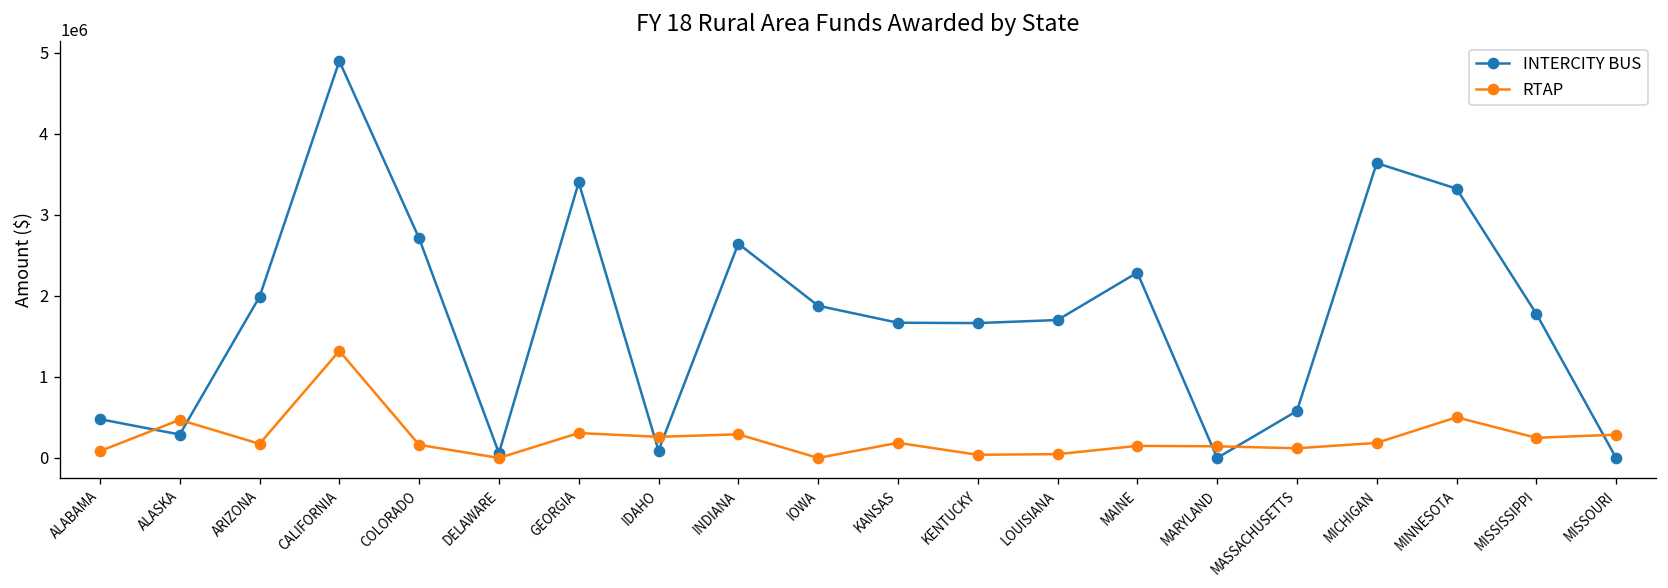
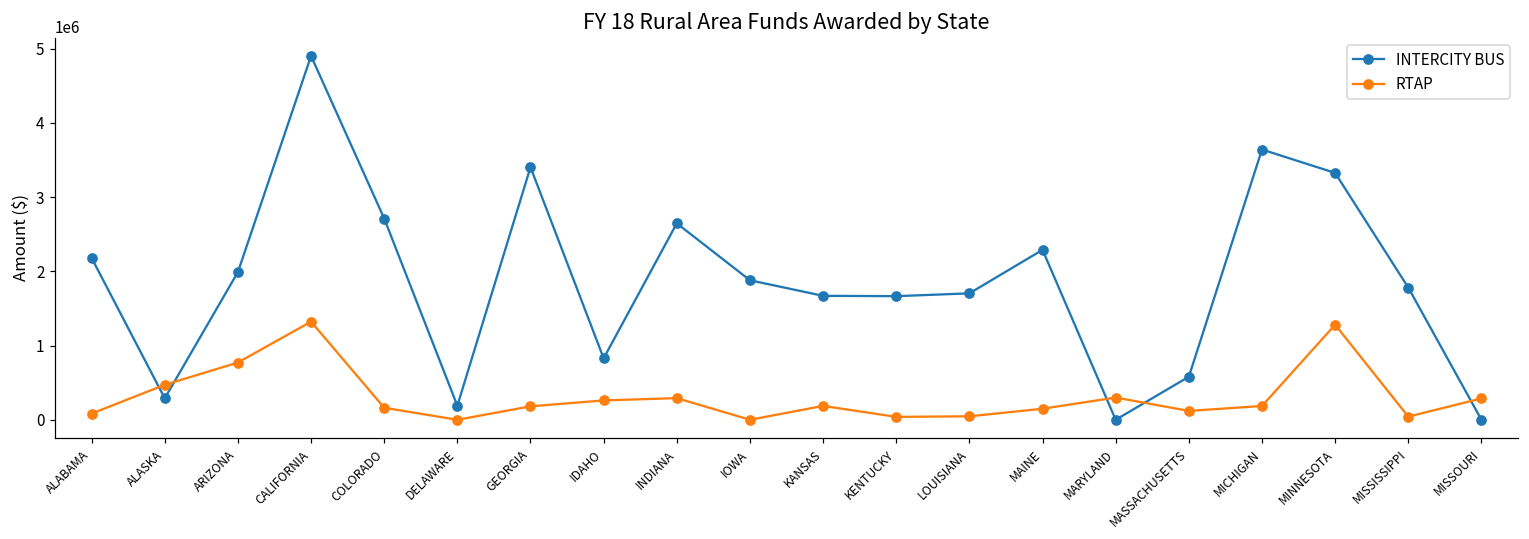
  {
    "INTERCITY BUS": {
-     "ALABAMA": 500000,
+     "ALABAMA": 2200000,
      "ALASKA": 300000,
      "ARIZONA": 2000000,
      "CALIFORNIA": 4900000,
      "COLORADO": 2700000,
-     "DELAWARE": 100000,
+     "DELAWARE": 200000,
      "GEORGIA": 3400000,
-     "IDAHO": 100000,
+     "IDAHO": 800000,
      "INDIANA": 2600000,
      "IOWA": 1900000,
      "KANSAS": 1700000,
      "KENTUCKY": 1700000,
      "LOUISIANA": 1700000,
      "MAINE": 2300000,
      "MARYLAND": 0,
      "MASSACHUSETTS": 600000,
      "MICHIGAN": 3600000,
      "MINNESOTA": 3300000,
      "MISSISSIPPI": 1800000,
      "MISSOURI": 0
    },
    "RTAP": {
      "ALABAMA": 100000,
      "ALASKA": 500000,
-     "ARIZONA": 200000,
+     "ARIZONA": 800000,
      "CALIFORNIA": 1300000,
      "COLORADO": 200000,
      "DELAWARE": 0,
-     "GEORGIA": 300000,
+     "GEORGIA": 200000,
      "IDAHO": 300000,
      "INDIANA": 300000,
      "IOWA": 0,
      "KANSAS": 200000,
      "KENTUCKY": 0,
      "LOUISIANA": 0,
      "MAINE": 100000,
-     "MARYLAND": 100000,
+     "MARYLAND": 300000,
      "MASSACHUSETTS": 100000,
      "MICHIGAN": 200000,
-     "MINNESOTA": 500000,
-     "MISSISSIPPI": 200000,
+     "MINNESOTA": 1300000,
+     "MISSISSIPPI": 0,
      "MISSOURI": 300000
    }
  }
